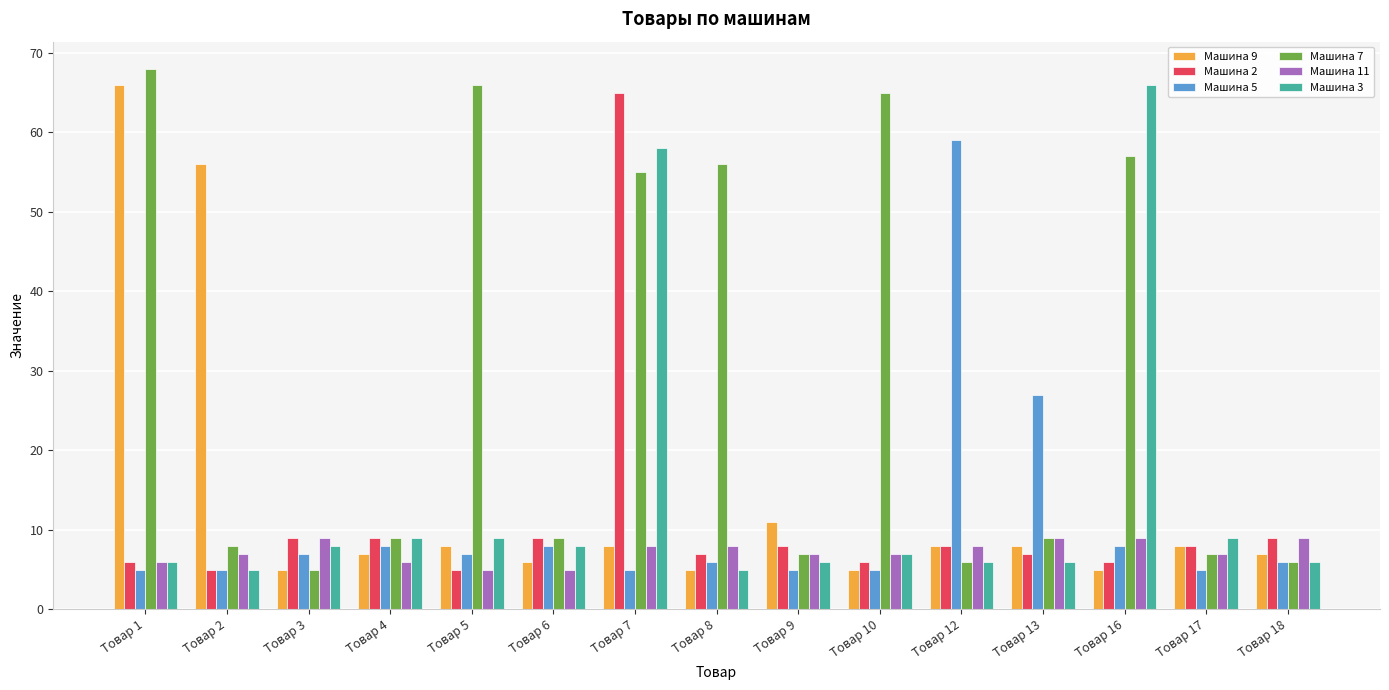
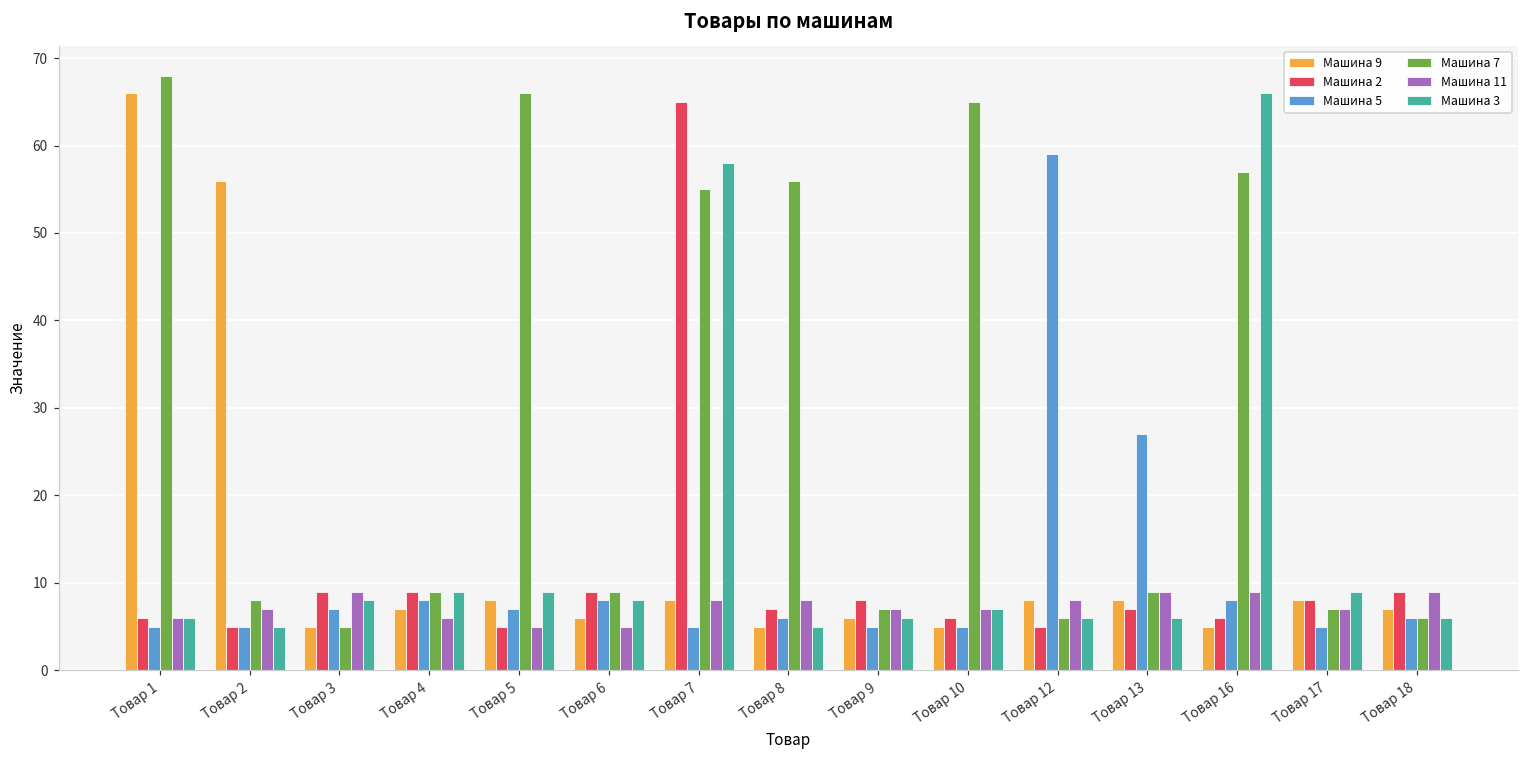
  {
    "Машина 9": {
      "Товар 1": 66,
      "Товар 2": 56,
      "Товар 3": 5,
      "Товар 4": 7,
      "Товар 5": 8,
      "Товар 6": 6,
      "Товар 7": 8,
      "Товар 8": 5,
-     "Товар 9": 11,
+     "Товар 9": 6,
      "Товар 10": 5,
      "Товар 12": 8,
      "Товар 13": 8,
      "Товар 16": 5,
      "Товар 17": 8,
      "Товар 18": 7
    },
    "Машина 2": {
      "Товар 1": 6,
      "Товар 2": 5,
      "Товар 3": 9,
      "Товар 4": 9,
      "Товар 5": 5,
      "Товар 6": 9,
      "Товар 7": 65,
      "Товар 8": 7,
      "Товар 9": 8,
      "Товар 10": 6,
-     "Товар 12": 8,
+     "Товар 12": 5,
      "Товар 13": 7,
      "Товар 16": 6,
      "Товар 17": 8,
      "Товар 18": 9
    },
    "Машина 5": {
      "Товар 1": 5,
      "Товар 2": 5,
      "Товар 3": 7,
      "Товар 4": 8,
      "Товар 5": 7,
      "Товар 6": 8,
      "Товар 7": 5,
      "Товар 8": 6,
      "Товар 9": 5,
      "Товар 10": 5,
      "Товар 12": 59,
      "Товар 13": 27,
      "Товар 16": 8,
      "Товар 17": 5,
      "Товар 18": 6
    },
    "Машина 7": {
      "Товар 1": 68,
      "Товар 2": 8,
      "Товар 3": 5,
      "Товар 4": 9,
      "Товар 5": 66,
      "Товар 6": 9,
      "Товар 7": 55,
      "Товар 8": 56,
      "Товар 9": 7,
      "Товар 10": 65,
      "Товар 12": 6,
      "Товар 13": 9,
      "Товар 16": 57,
      "Товар 17": 7,
      "Товар 18": 6
    },
    "Машина 11": {
      "Товар 1": 6,
      "Товар 2": 7,
      "Товар 3": 9,
      "Товар 4": 6,
      "Товар 5": 5,
      "Товар 6": 5,
      "Товар 7": 8,
      "Товар 8": 8,
      "Товар 9": 7,
      "Товар 10": 7,
      "Товар 12": 8,
      "Товар 13": 9,
      "Товар 16": 9,
      "Товар 17": 7,
      "Товар 18": 9
    },
    "Машина 3": {
      "Товар 1": 6,
      "Товар 2": 5,
      "Товар 3": 8,
      "Товар 4": 9,
      "Товар 5": 9,
      "Товар 6": 8,
      "Товар 7": 58,
      "Товар 8": 5,
      "Товар 9": 6,
      "Товар 10": 7,
      "Товар 12": 6,
      "Товар 13": 6,
      "Товар 16": 66,
      "Товар 17": 9,
      "Товар 18": 6
    }
  }
